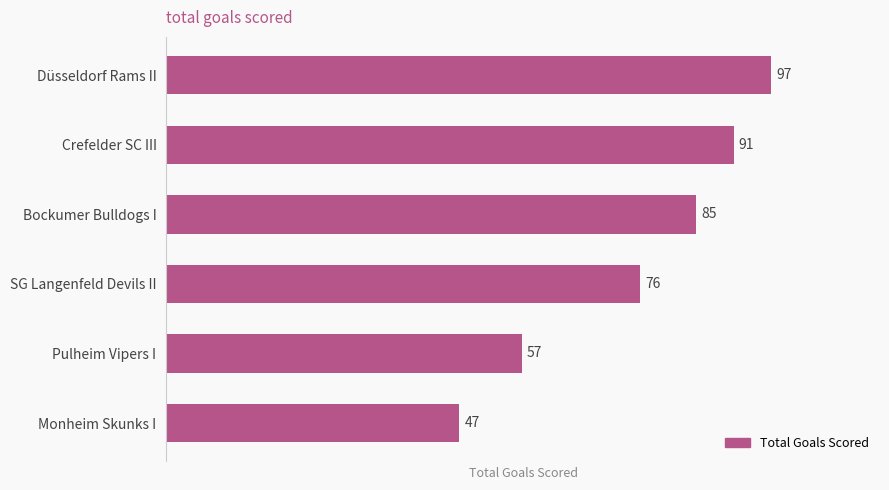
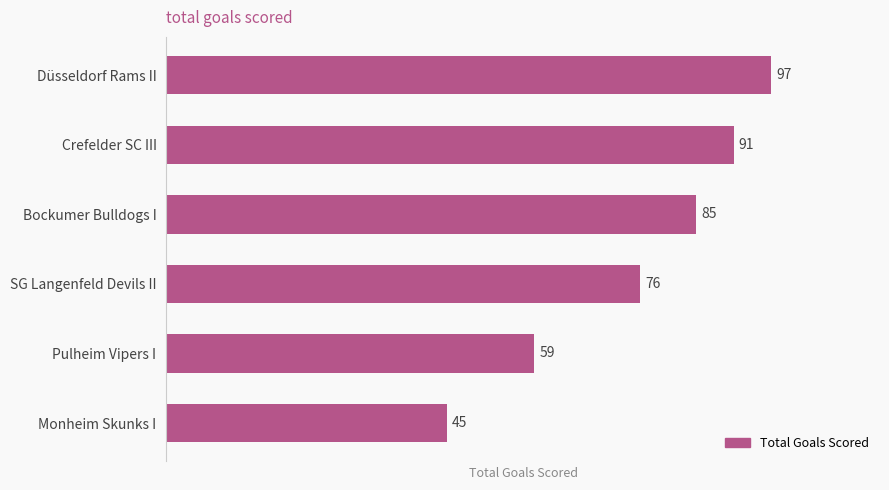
  {
    "Düsseldorf Rams II": 97,
    "Crefelder SC III": 91,
    "Bockumer Bulldogs I": 85,
    "SG Langenfeld Devils II": 76,
-   "Pulheim Vipers I": 57,
-   "Monheim Skunks I": 47
+   "Pulheim Vipers I": 59,
+   "Monheim Skunks I": 45
  }
